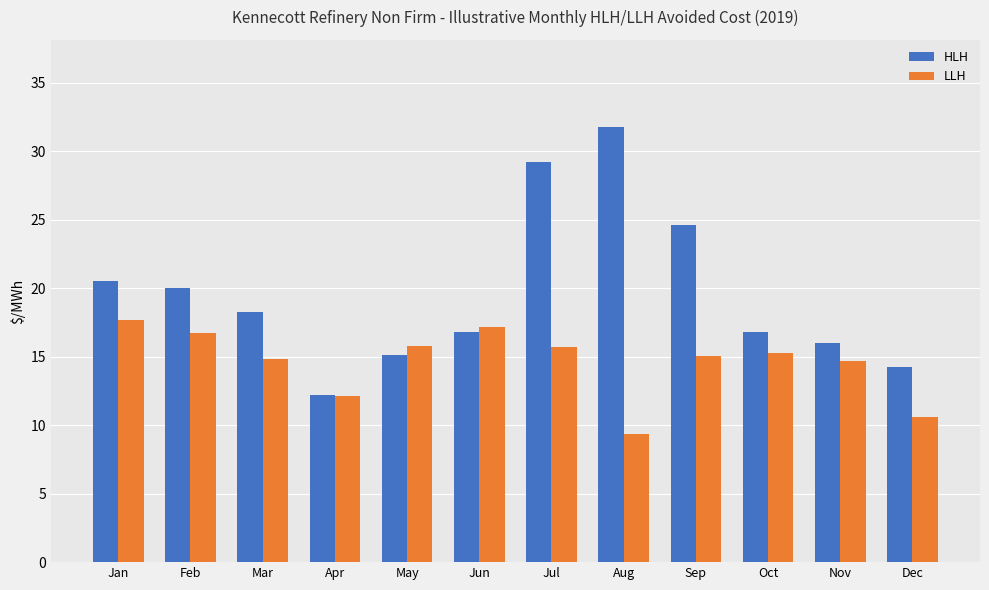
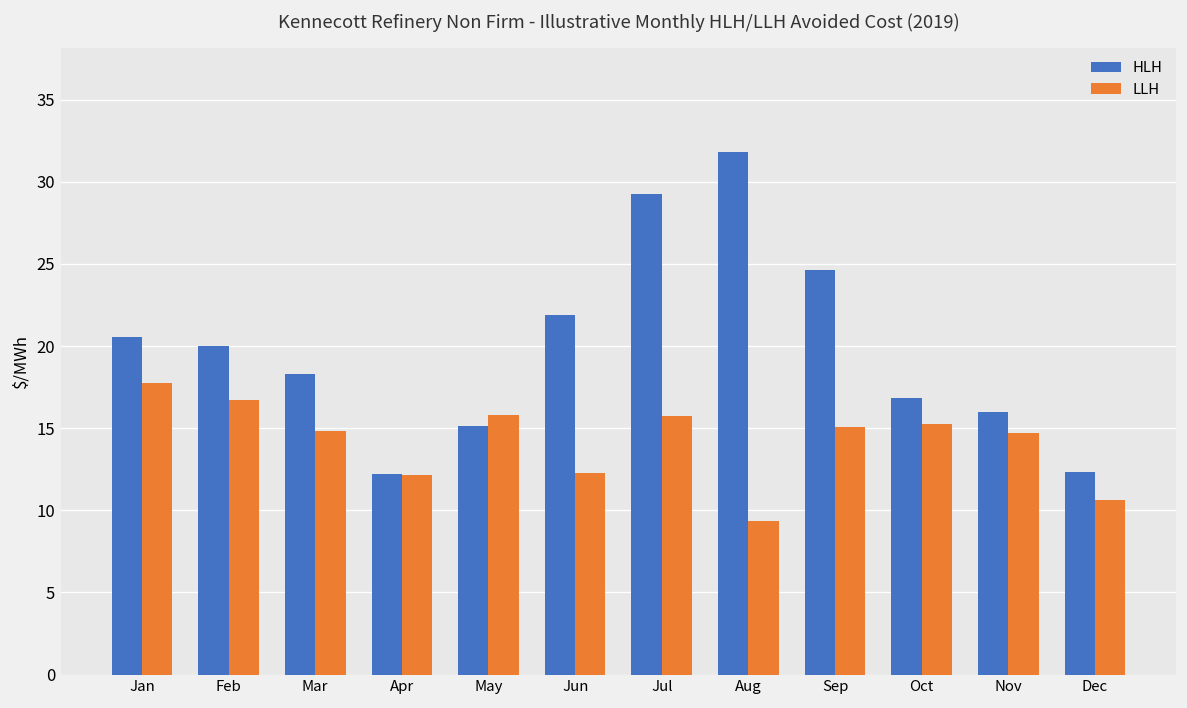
  {
    "HLH": {
      "Jan": 20.5,
      "Feb": 20.0,
      "Mar": 18.3,
      "Apr": 12.2,
      "May": 15.2,
-     "Jun": 16.8,
+     "Jun": 21.9,
      "Jul": 29.3,
      "Aug": 31.8,
      "Sep": 24.6,
      "Oct": 16.8,
      "Nov": 16.0,
-     "Dec": 14.3
+     "Dec": 12.3
    },
    "LLH": {
      "Jan": 17.7,
      "Feb": 16.7,
      "Mar": 14.8,
      "Apr": 12.2,
      "May": 15.8,
-     "Jun": 17.2,
+     "Jun": 12.3,
      "Jul": 15.7,
      "Aug": 9.4,
      "Sep": 15.1,
      "Oct": 15.3,
      "Nov": 14.7,
      "Dec": 10.6
    }
  }
